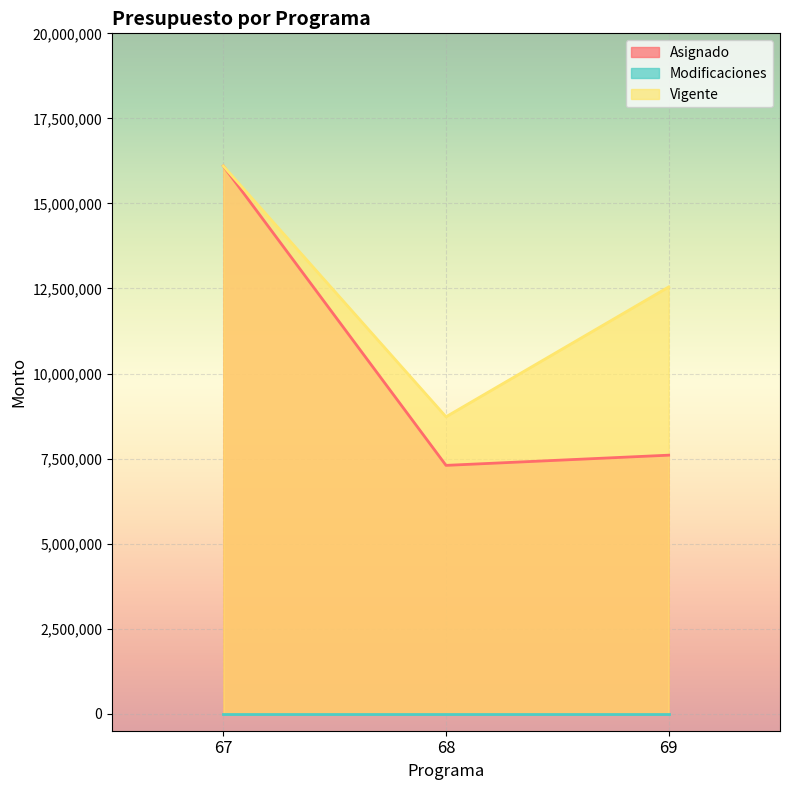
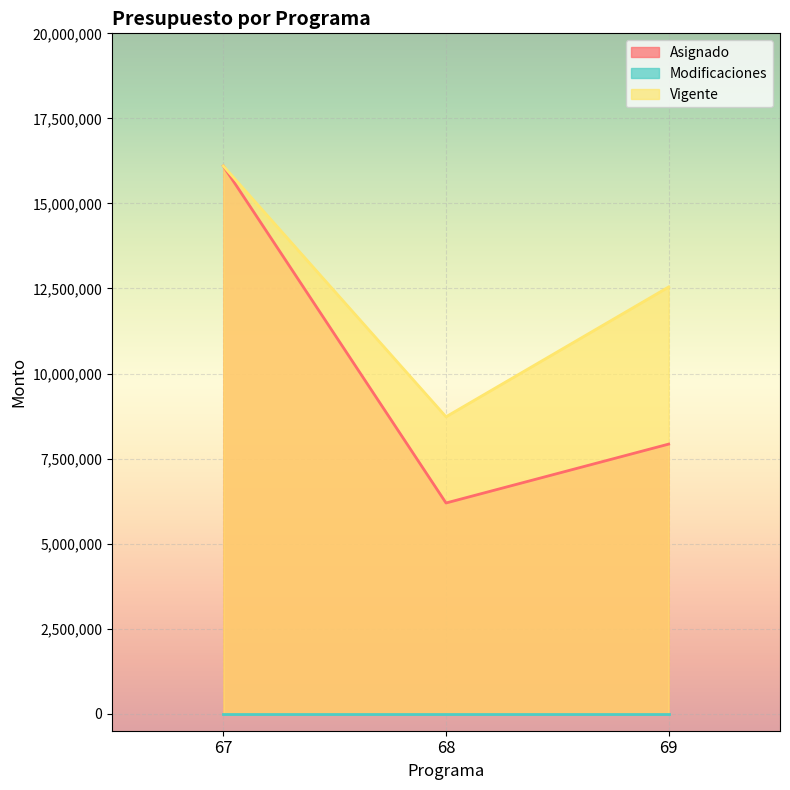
  {
    "Asignado": {
-     "68": "7,300,000",
-     "69": "7,600,000"
+     "68": "6,200,000",
+     "69": "7,900,000"
    },
    "Modificaciones": {
      "67": "0",
      "68": "0",
      "69": "0"
    },
    "Vigente": {
      "68": "8,700,000",
      "69": "12,500,000"
    }
  }
